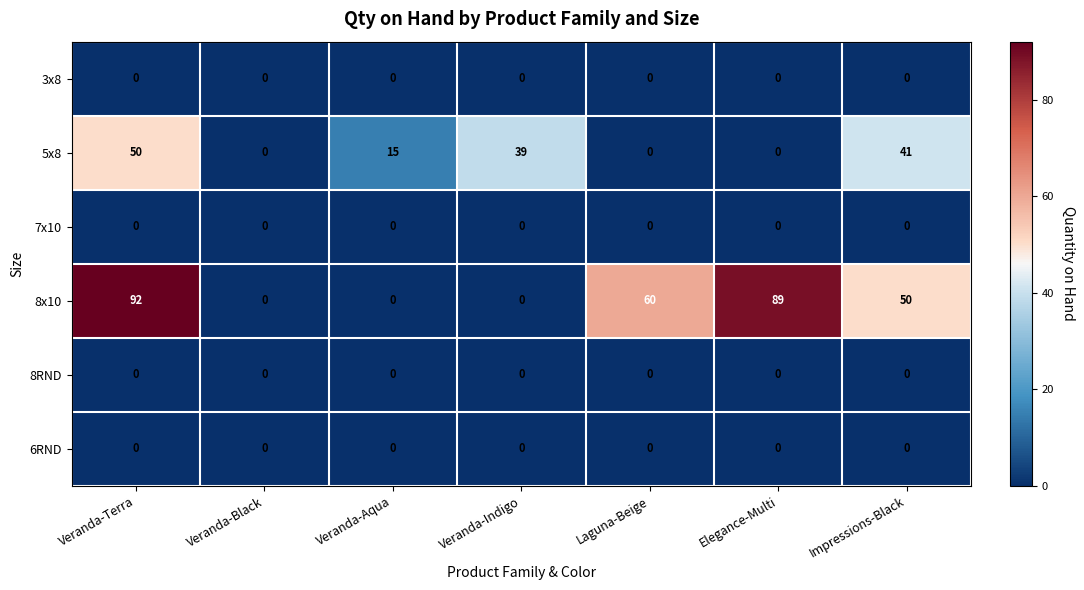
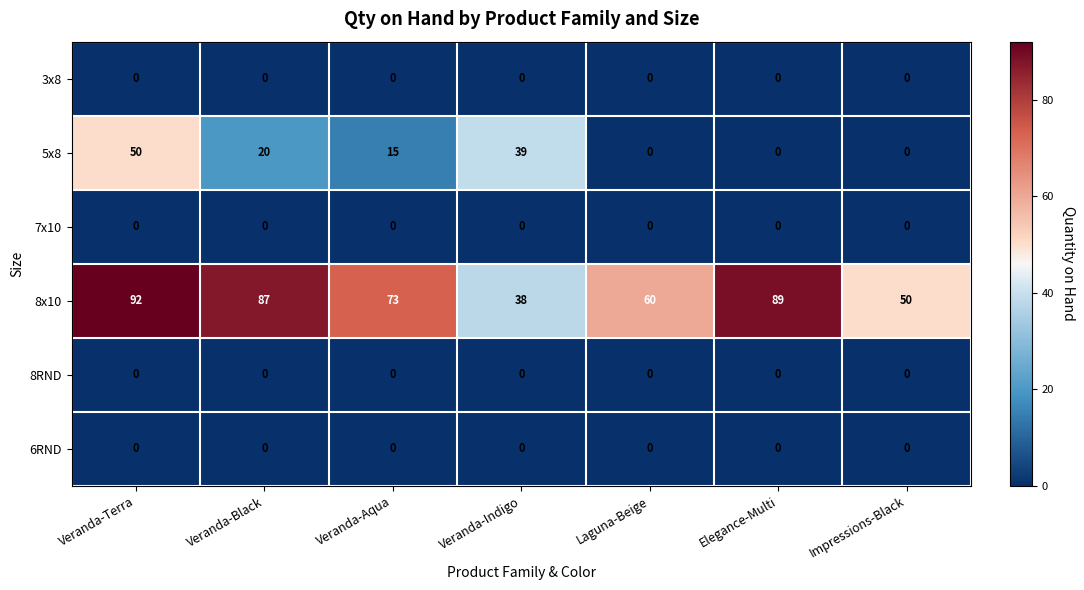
  {
    "3x8": {
      "Veranda-Terra": 0,
      "Veranda-Black": 0,
      "Veranda-Aqua": 0,
      "Veranda-Indigo": 0,
      "Laguna-Beige": 0,
      "Elegance-Multi": 0,
      "Impressions-Black": 0
    },
    "5x8": {
      "Veranda-Terra": 50,
-     "Veranda-Black": 0,
+     "Veranda-Black": 20,
      "Veranda-Aqua": 15,
      "Veranda-Indigo": 39,
      "Laguna-Beige": 0,
      "Elegance-Multi": 0,
-     "Impressions-Black": 41
+     "Impressions-Black": 0
    },
    "7x10": {
      "Veranda-Terra": 0,
      "Veranda-Black": 0,
      "Veranda-Aqua": 0,
      "Veranda-Indigo": 0,
      "Laguna-Beige": 0,
      "Elegance-Multi": 0,
      "Impressions-Black": 0
    },
    "8x10": {
      "Veranda-Terra": 92,
-     "Veranda-Black": 0,
-     "Veranda-Aqua": 0,
-     "Veranda-Indigo": 0,
+     "Veranda-Black": 87,
+     "Veranda-Aqua": 73,
+     "Veranda-Indigo": 38,
      "Laguna-Beige": 60,
      "Elegance-Multi": 89,
      "Impressions-Black": 50
    },
    "8RND": {
      "Veranda-Terra": 0,
      "Veranda-Black": 0,
      "Veranda-Aqua": 0,
      "Veranda-Indigo": 0,
      "Laguna-Beige": 0,
      "Elegance-Multi": 0,
      "Impressions-Black": 0
    },
    "6RND": {
      "Veranda-Terra": 0,
      "Veranda-Black": 0,
      "Veranda-Aqua": 0,
      "Veranda-Indigo": 0,
      "Laguna-Beige": 0,
      "Elegance-Multi": 0,
      "Impressions-Black": 0
    }
  }
